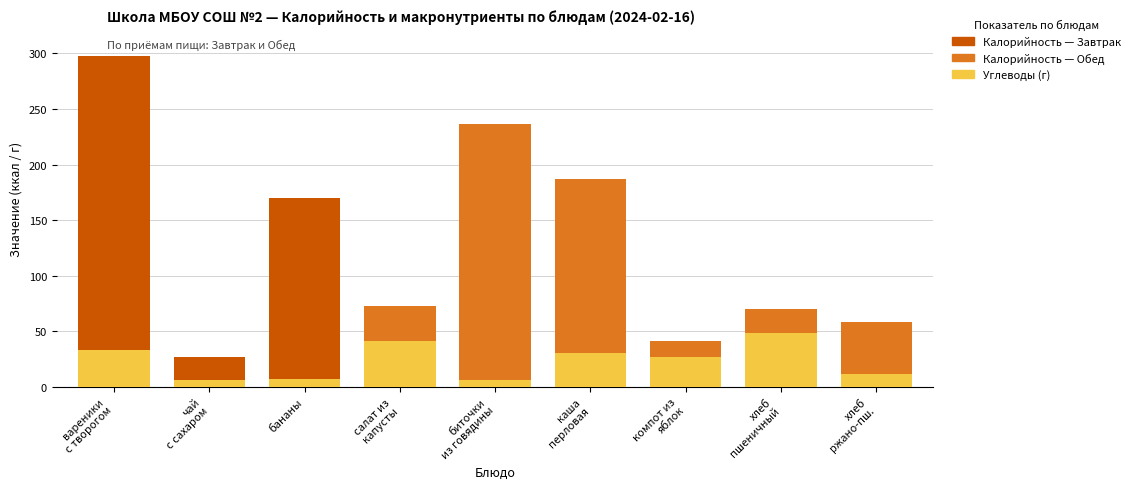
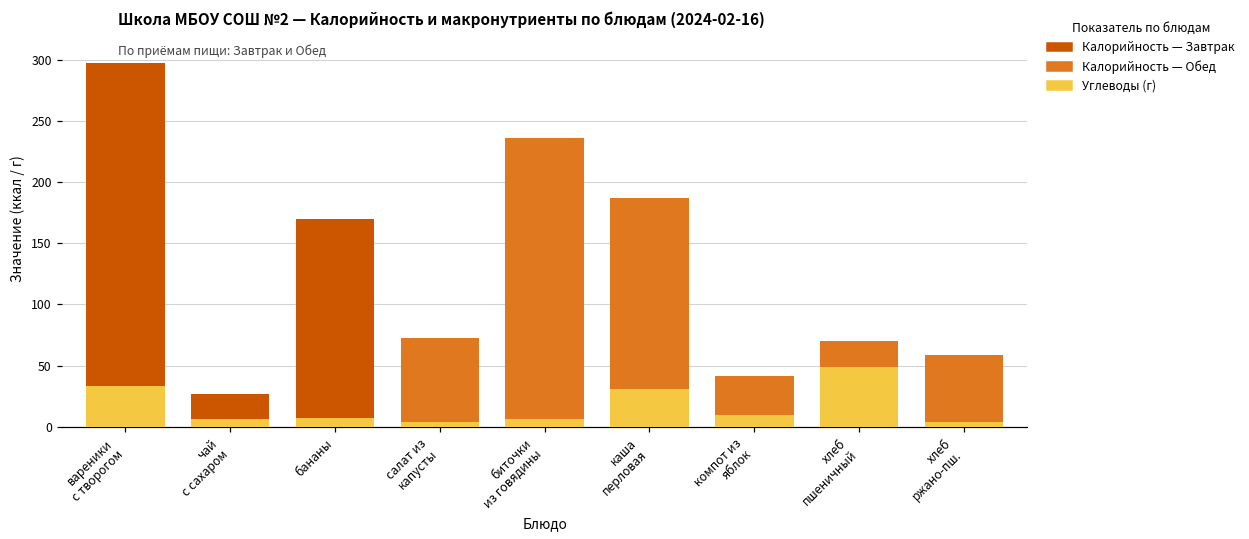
  {
    "Углеводы (г)": {
-     "салат из капусты": 42,
-     "компот из яблок": 27,
-     "хлеб ржано-пш.": 12
+     "салат из капусты": 4,
+     "компот из яблок": 10,
+     "хлеб ржано-пш.": 4
    }
  }
